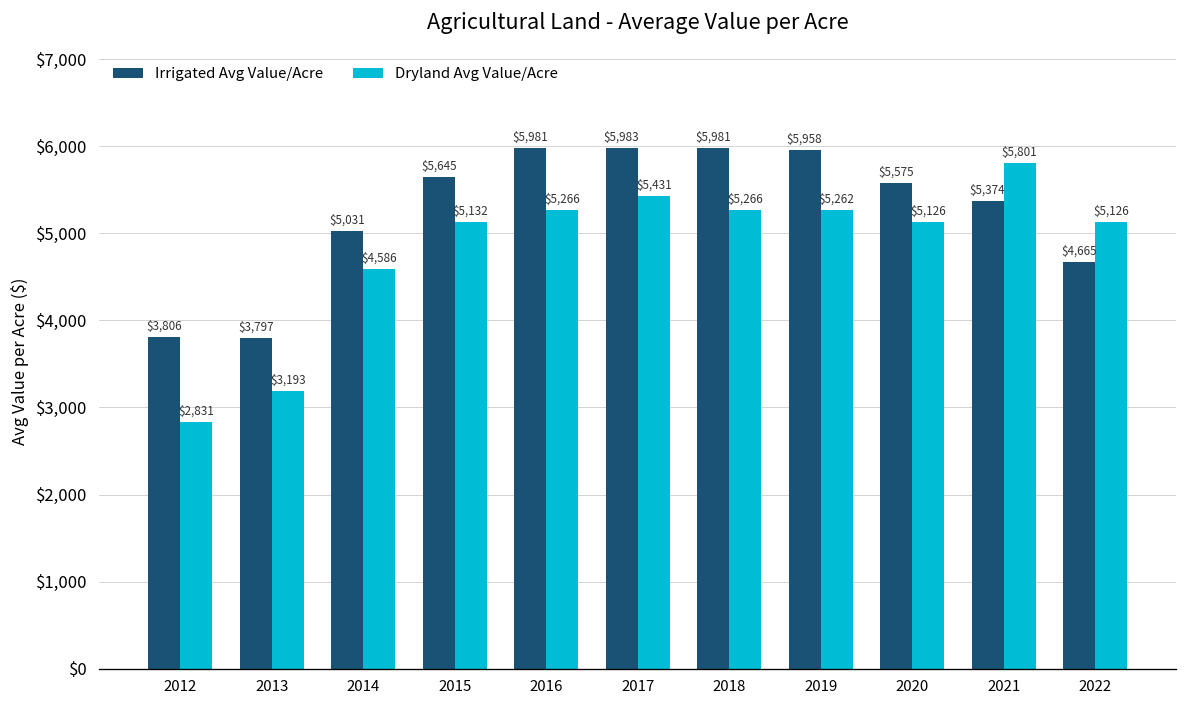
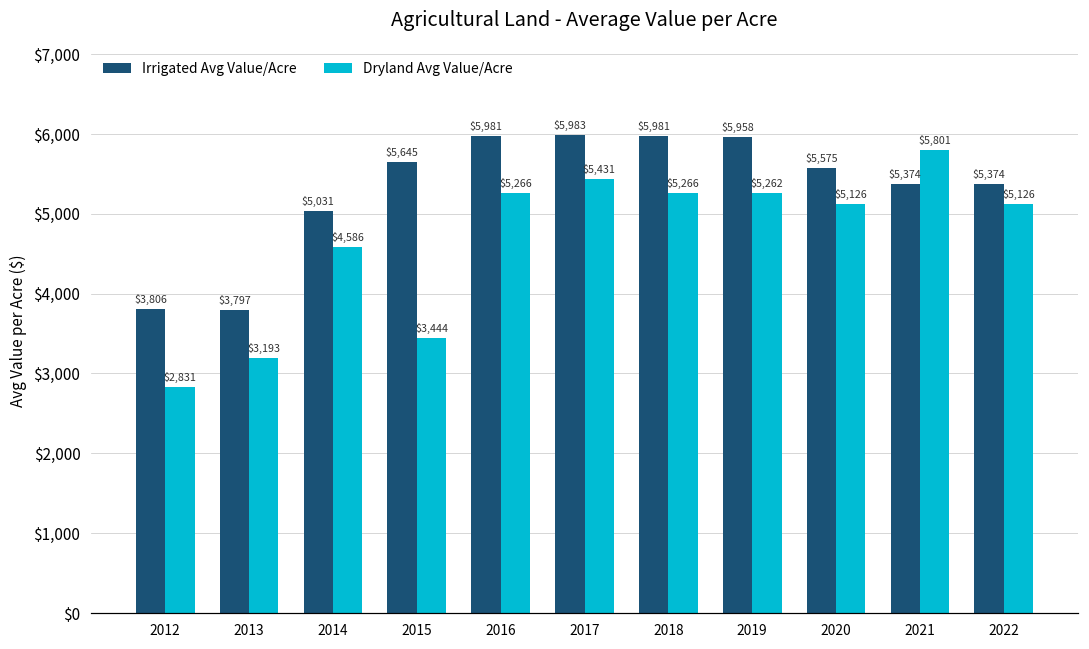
  {
    "Irrigated Avg Value/Acre": {
      "2012": "$3,806",
      "2013": "$3,797",
      "2014": "$5,031",
      "2015": "$5,645",
      "2016": "$5,981",
      "2017": "$5,983",
      "2018": "$5,981",
      "2019": "$5,958",
      "2020": "$5,575",
      "2021": "$5,374",
-     "2022": "$4,665"
+     "2022": "$5,374"
    },
    "Dryland Avg Value/Acre": {
      "2012": "$2,831",
      "2013": "$3,193",
      "2014": "$4,586",
-     "2015": "$5,132",
+     "2015": "$3,444",
      "2016": "$5,266",
      "2017": "$5,431",
      "2018": "$5,266",
      "2019": "$5,262",
      "2020": "$5,126",
      "2021": "$5,801",
      "2022": "$5,126"
    }
  }
